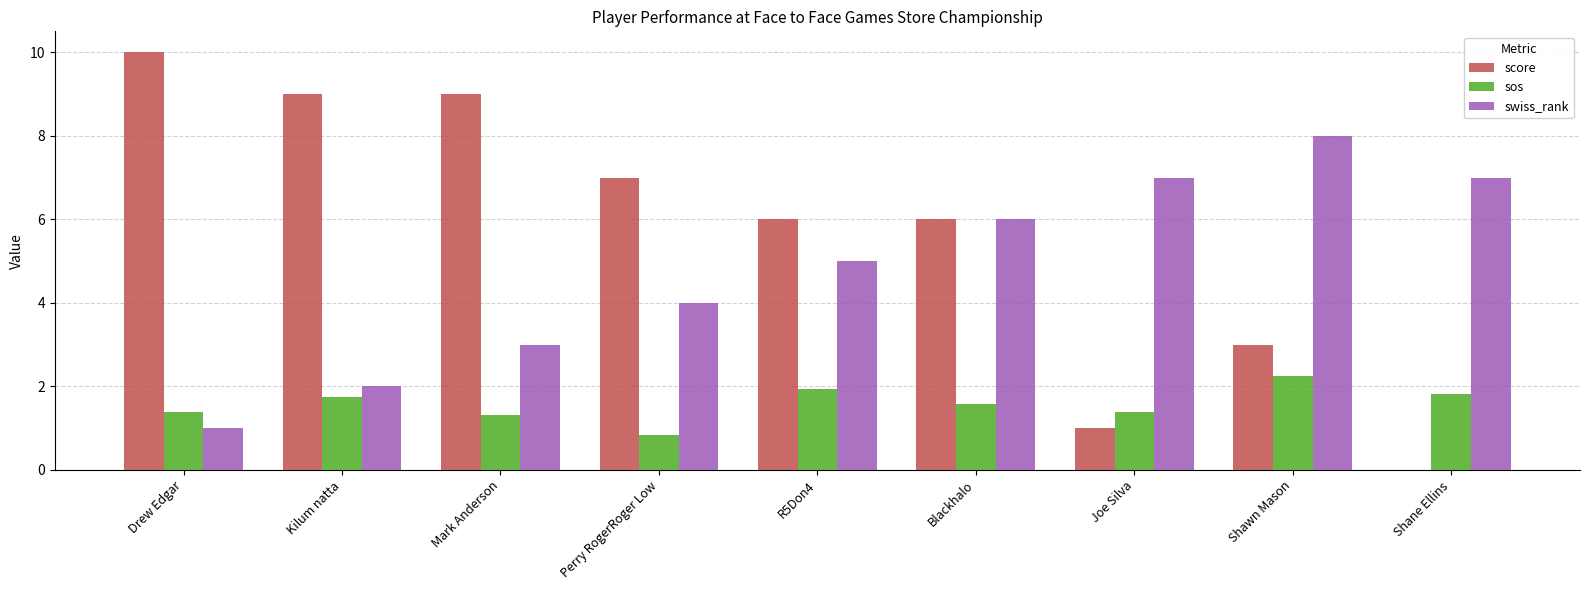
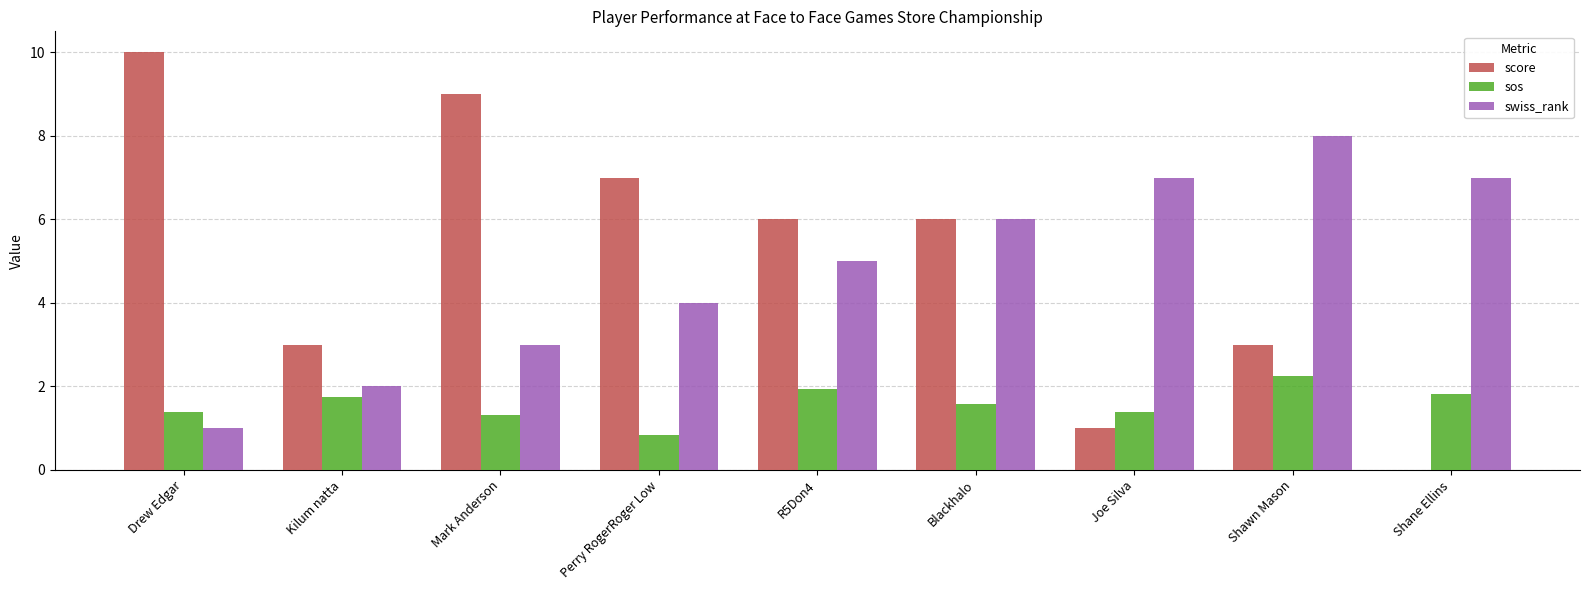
  {
    "score": {
      "Drew Edgar": 10,
-     "Kilum natta": 9,
+     "Kilum natta": 3,
      "Mark Anderson": 9,
      "Perry RogerRoger Low": 7,
      "R5Don4": 6,
      "Blackhalo": 6,
      "Joe Silva": 1,
      "Shawn Mason": 3,
      "Shane Ellins": 0
    },
    "sos": {
      "Drew Edgar": 1.4,
      "Kilum natta": 1.8,
      "Mark Anderson": 1.3,
      "Perry RogerRoger Low": 0.8,
      "R5Don4": 1.9,
      "Blackhalo": 1.6,
      "Joe Silva": 1.4,
      "Shawn Mason": 2.3,
      "Shane Ellins": 1.8
    },
    "swiss_rank": {
      "Drew Edgar": 1,
      "Kilum natta": 2,
      "Mark Anderson": 3,
      "Perry RogerRoger Low": 4,
      "R5Don4": 5,
      "Blackhalo": 6,
      "Joe Silva": 7,
      "Shawn Mason": 8,
      "Shane Ellins": 7
    }
  }
